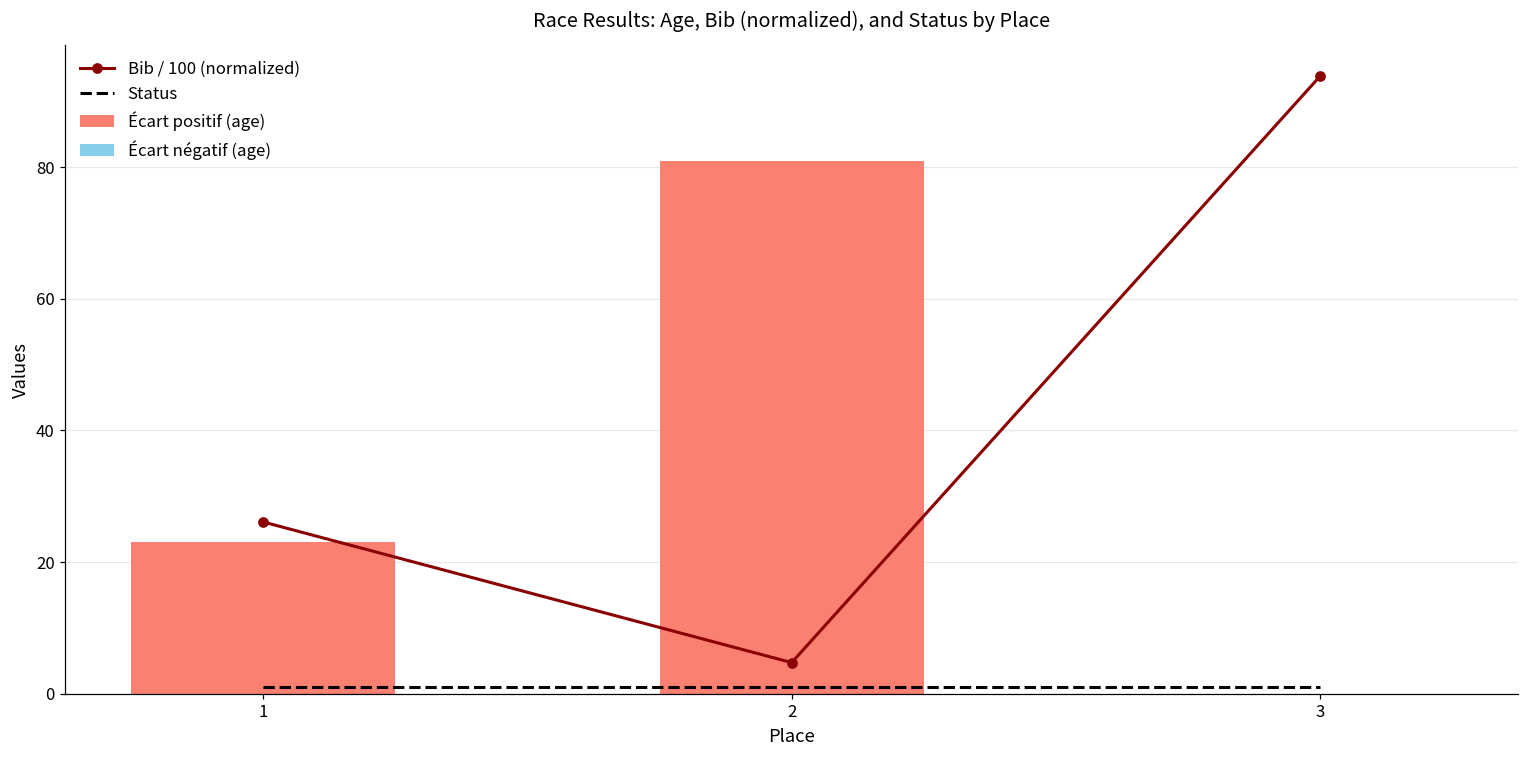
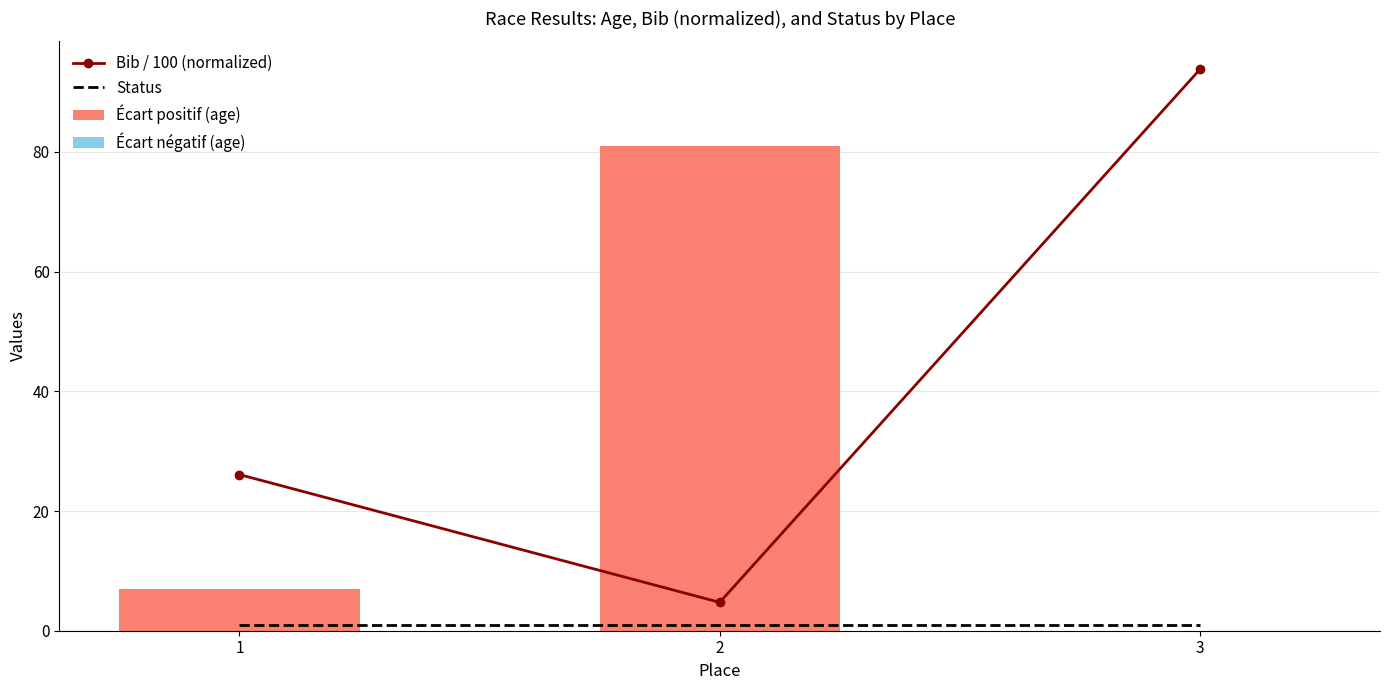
  {
    "Écart positif (age)": {
-     "1": 23,
+     "1": 7,
      "2": 81,
      "3": 0
    },
    "Bib / 100 (normalized)": {
      "1": 26,
      "2": 5,
      "3": 94
    },
    "Écart négatif (age)": {
      "1": 0,
      "2": 0,
      "3": 0
    },
    "Status": {
      "1": 1,
      "2": 1,
      "3": 1
    }
  }
